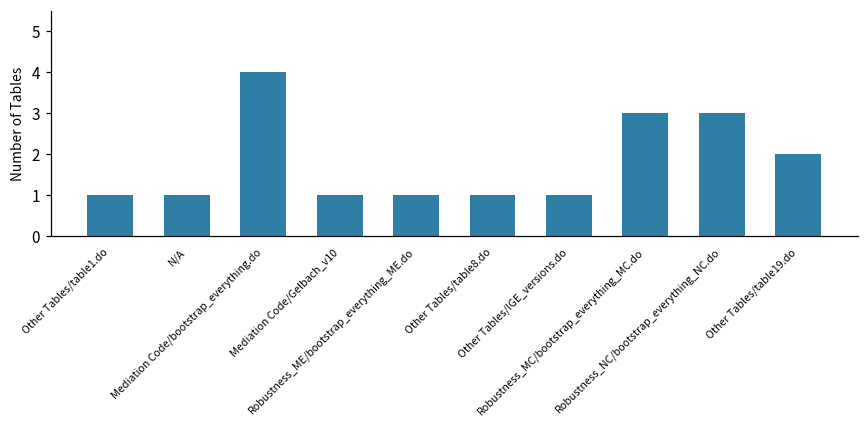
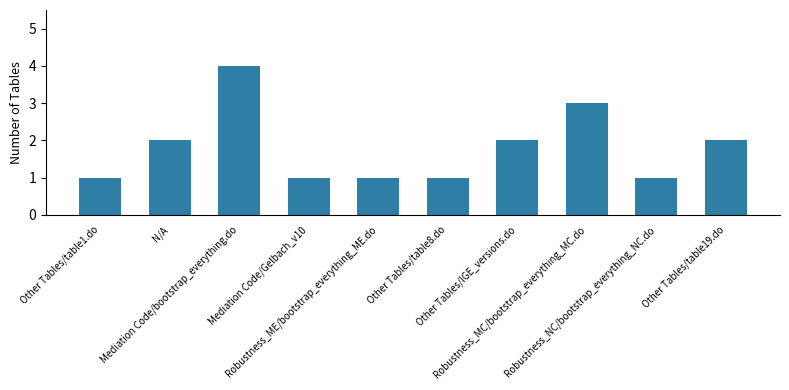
  {
    "Other Tables/table1.do": 1,
-   "N/A": 1,
+   "N/A": 2,
    "Mediation Code/bootstrap_everything.do": 4,
    "Mediation Code/Gelbach_v10": 1,
    "Robustness_ME/bootstrap_everything_ME.do": 1,
    "Other Tables/table8.do": 1,
-   "Other Tables/IGE_versions.do": 1,
+   "Other Tables/IGE_versions.do": 2,
    "Robustness_MC/bootstrap_everything_MC.do": 3,
-   "Robustness_NC/bootstrap_everything_NC.do": 3,
+   "Robustness_NC/bootstrap_everything_NC.do": 1,
    "Other Tables/table19.do": 2
  }
